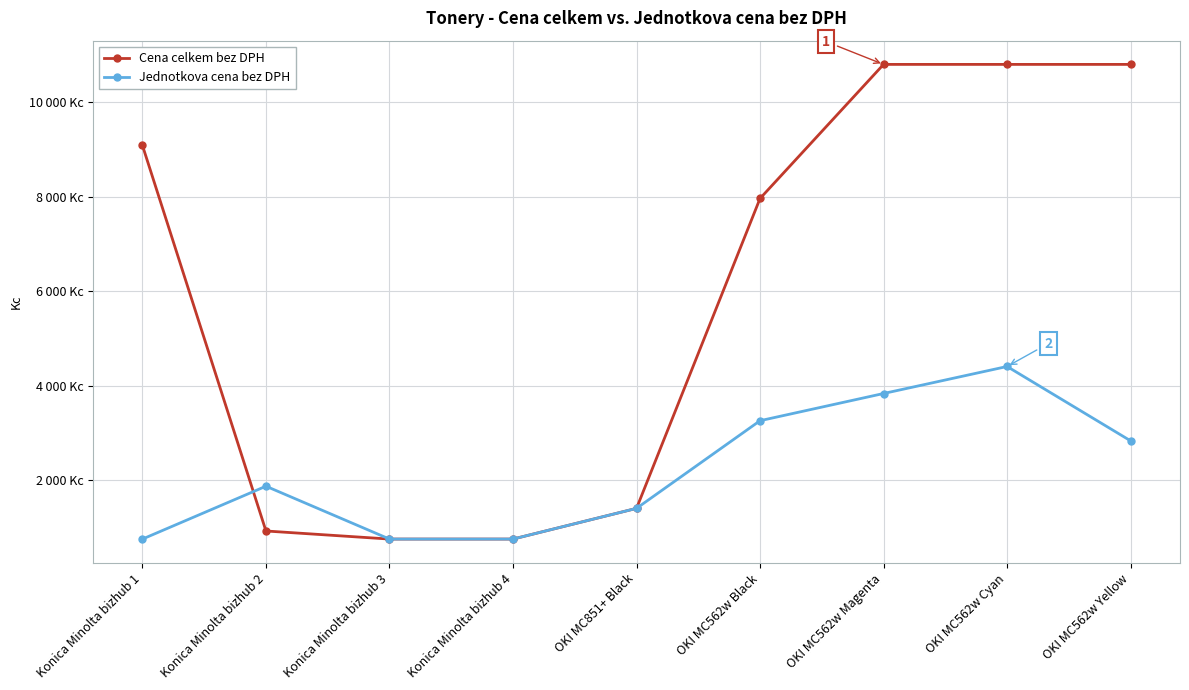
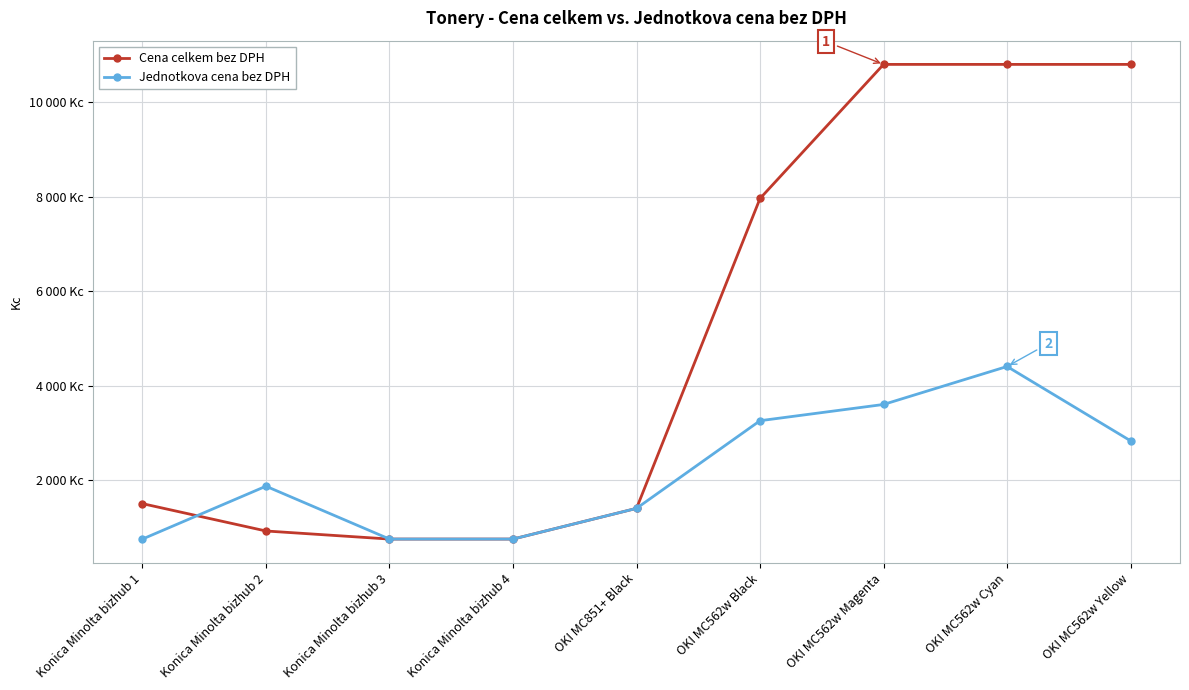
  {
    "Cena celkem bez DPH": {
-     "Konica Minolta bizhub 1": "9100 Kc",
+     "Konica Minolta bizhub 1": "1500 Kc",
      "Konica Minolta bizhub 2": "900 Kc",
      "OKI MC562w Black": "8000 Kc",
      "OKI MC562w Cyan": "10800 Kc",
      "OKI MC562w Yellow": "10800 Kc"
    },
    "Jednotkova cena bez DPH": {
      "Konica Minolta bizhub 1": "800 Kc",
      "Konica Minolta bizhub 2": "1900 Kc",
      "OKI MC562w Black": "3300 Kc",
-     "OKI MC562w Magenta": "3800 Kc",
+     "OKI MC562w Magenta": "3600 Kc",
      "OKI MC562w Yellow": "2800 Kc"
    }
  }
